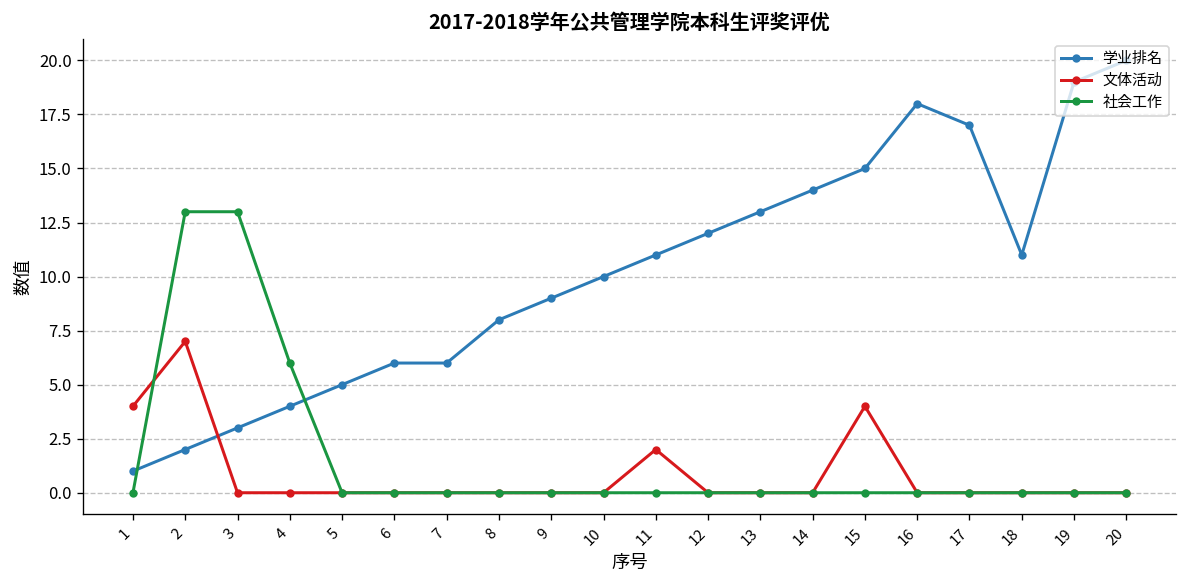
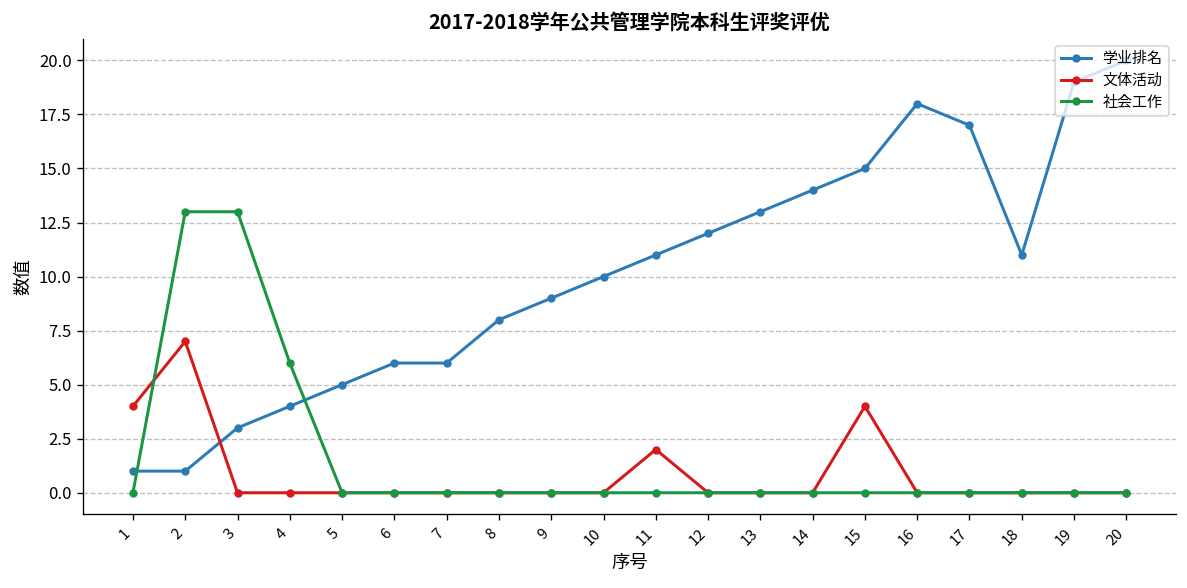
  {
    "学业排名": {
      "1": 1,
-     "2": 2,
+     "2": 1,
      "3": 3,
      "4": 4,
      "5": 5,
      "6": 6,
      "7": 6,
      "8": 8,
      "9": 9,
      "10": 10,
      "11": 11,
      "12": 12,
      "13": 13,
      "14": 14,
      "15": 15,
      "16": 18,
      "17": 17,
      "18": 11
    },
    "文体活动": {
      "1": 4,
      "2": 7,
      "3": 0,
      "4": 0,
      "11": 2,
      "15": 4
    },
    "社会工作": {
      "1": 0,
      "2": 13,
      "3": 13,
      "4": 6,
      "11": 0,
      "15": 0
    }
  }
